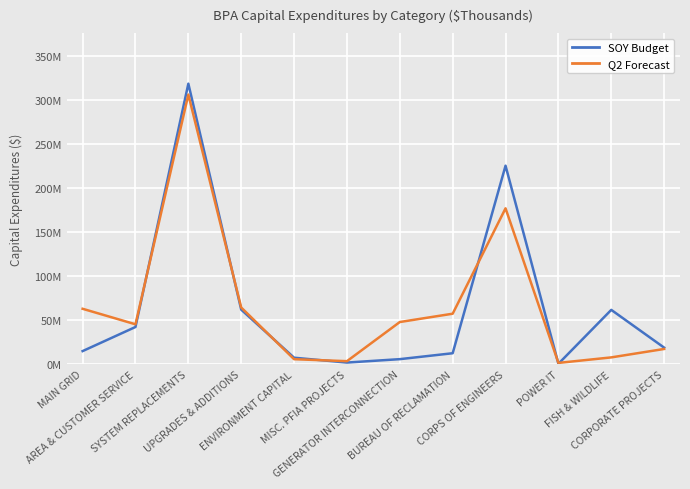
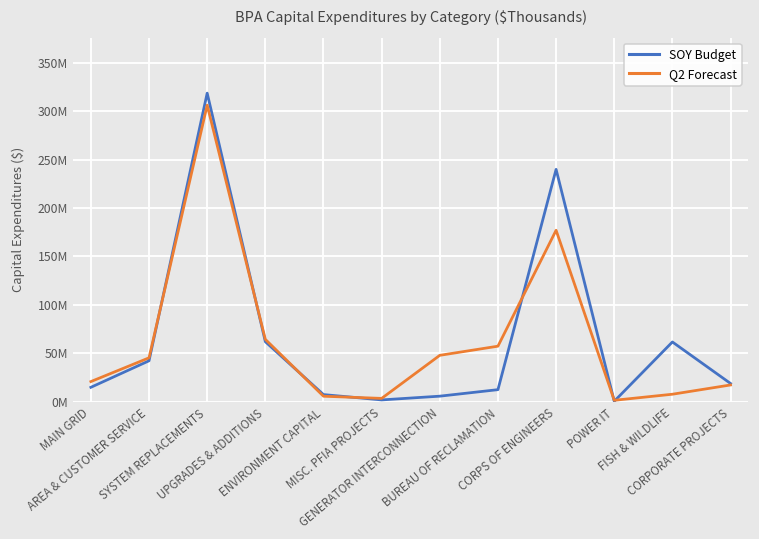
  {
    "SOY Budget": {
      "MAIN GRID": 10000000,
      "AREA & CUSTOMER SERVICE": 40000000,
      "SYSTEM REPLACEMENTS": 320000000,
      "GENERATOR INTERCONNECTION": 10000000,
      "BUREAU OF RECLAMATION": 10000000,
-     "CORPS OF ENGINEERS": 230000000,
+     "CORPS OF ENGINEERS": 240000000,
      "FISH & WILDLIFE": 60000000
    },
    "Q2 Forecast": {
-     "MAIN GRID": 60000000,
+     "MAIN GRID": 20000000,
      "AREA & CUSTOMER SERVICE": 50000000,
      "SYSTEM REPLACEMENTS": 310000000,
      "GENERATOR INTERCONNECTION": 50000000,
      "BUREAU OF RECLAMATION": 60000000,
      "CORPS OF ENGINEERS": 180000000,
      "FISH & WILDLIFE": 10000000
    }
  }
